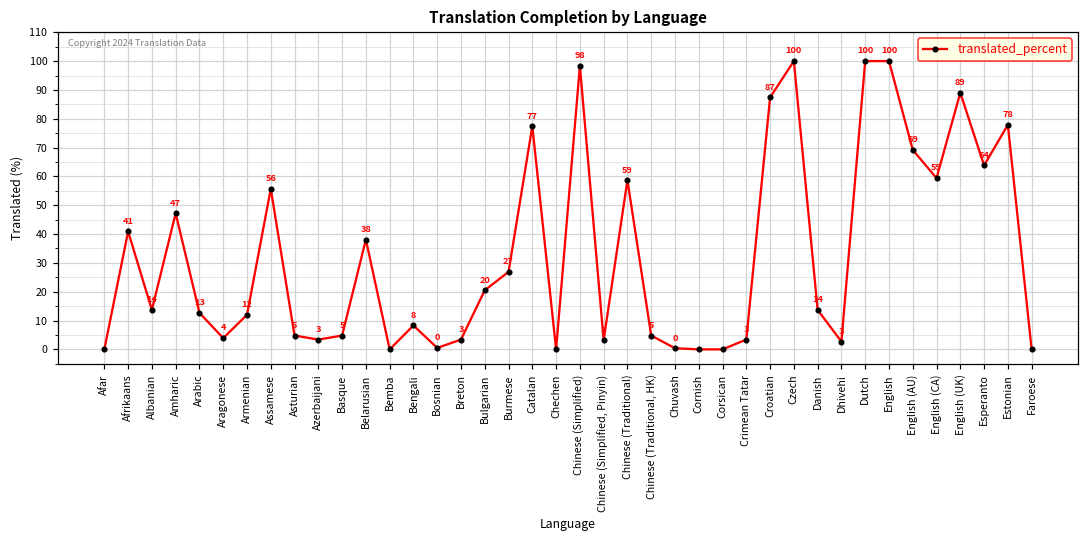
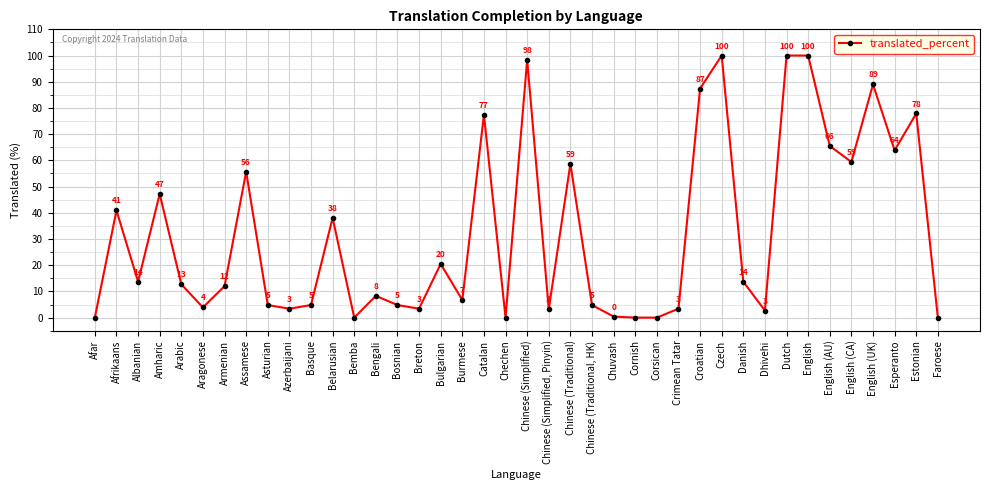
  {
    "Afrikaans": 41,
    "Albanian": 14,
    "Amharic": 47,
    "Arabic": 13,
    "Aragonese": 4,
    "Armenian": 12,
    "Assamese": 56,
    "Asturian": 5,
    "Azerbaijani": 3,
    "Basque": 5,
    "Belarusian": 38,
    "Bengali": 8,
-   "Bosnian": 0,
+   "Bosnian": 5,
    "Breton": 3,
    "Bulgarian": 20,
-   "Burmese": 27,
+   "Burmese": 7,
    "Catalan": 77,
    "Chinese (Simplified)": 98,
    "Chinese (Traditional)": 59,
    "Chinese (Traditional, HK)": 5,
    "Chuvash": 0,
    "Crimean Tatar": 3,
    "Croatian": 87,
    "Czech": 100,
    "Danish": 14,
    "Dhivehi": 3,
    "Dutch": 100,
    "English": 100,
-   "English (AU)": 69,
+   "English (AU)": 66,
    "English (CA)": 59,
    "English (UK)": 89,
    "Esperanto": 64,
    "Estonian": 78
  }
